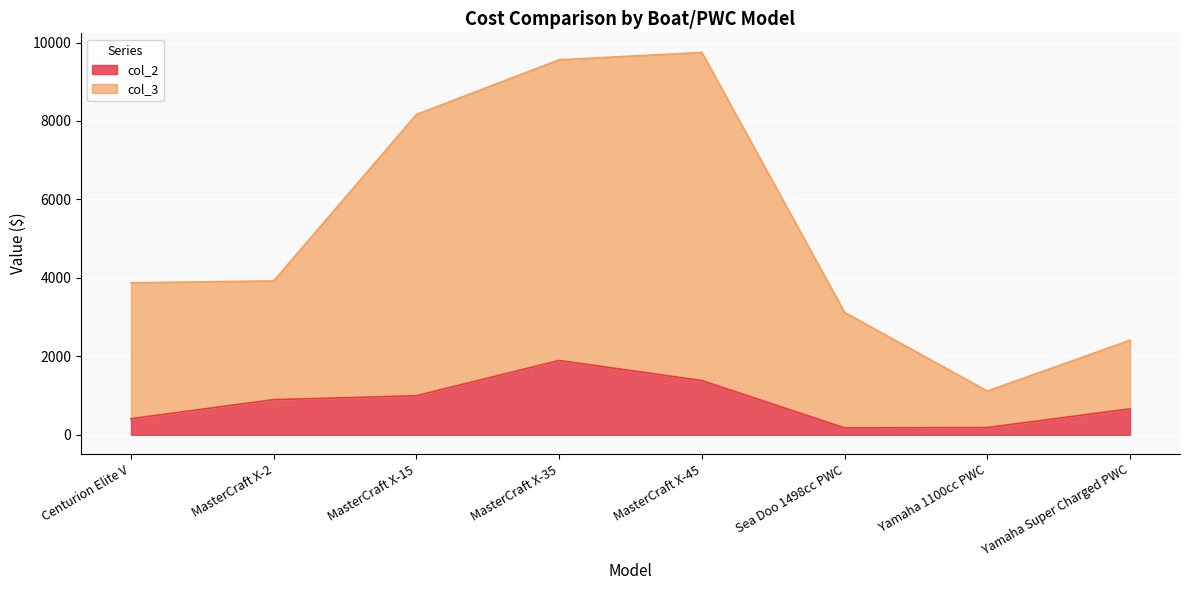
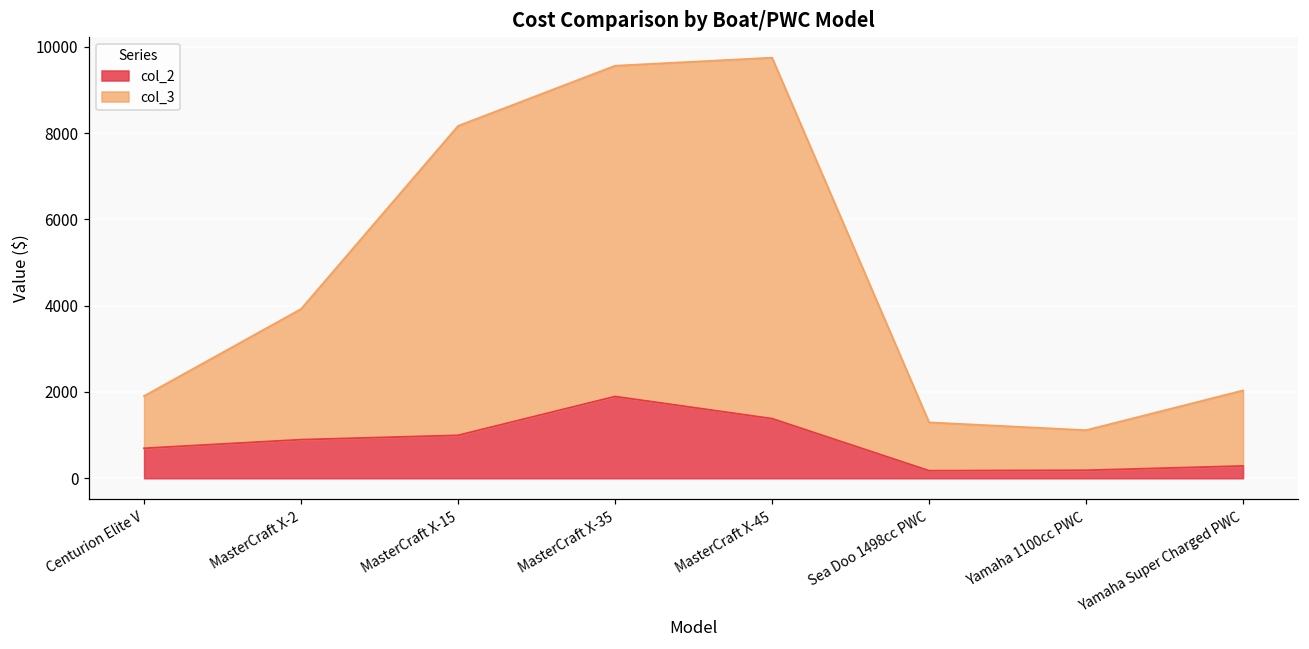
  {
    "col_2": {
-     "Centurion Elite V": 400,
+     "Centurion Elite V": 700,
      "MasterCraft X-2": 900,
      "MasterCraft X-15": 1000,
      "MasterCraft X-35": 1900,
      "MasterCraft X-45": 1400,
      "Sea Doo 1498cc PWC": 200,
      "Yamaha 1100cc PWC": 200,
-     "Yamaha Super Charged PWC": 700
+     "Yamaha Super Charged PWC": 300
    },
    "col_3": {
-     "Centurion Elite V": 3500,
+     "Centurion Elite V": 1200,
      "MasterCraft X-2": 3000,
      "MasterCraft X-15": 7200,
      "MasterCraft X-35": 7700,
      "MasterCraft X-45": 8400,
-     "Sea Doo 1498cc PWC": 2900,
+     "Sea Doo 1498cc PWC": 1100,
      "Yamaha 1100cc PWC": 900,
      "Yamaha Super Charged PWC": 1800
    }
  }
